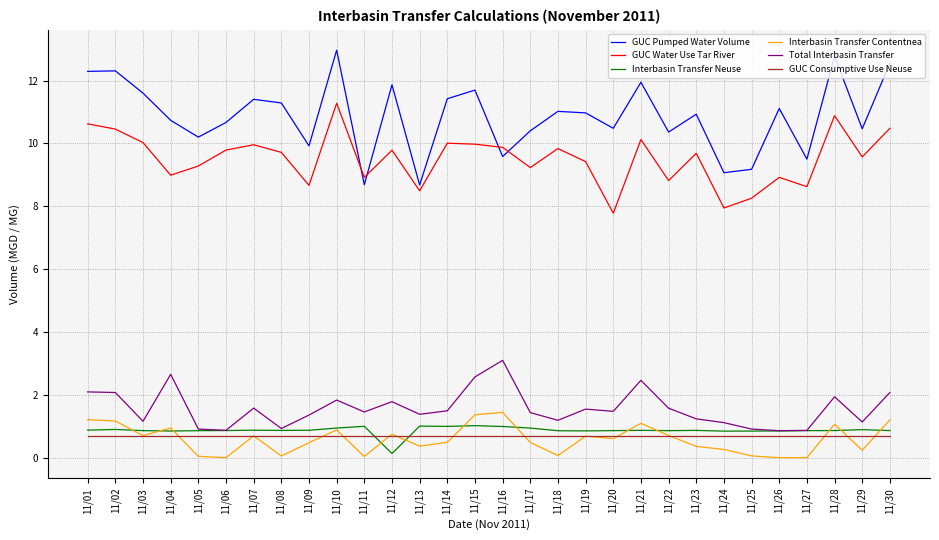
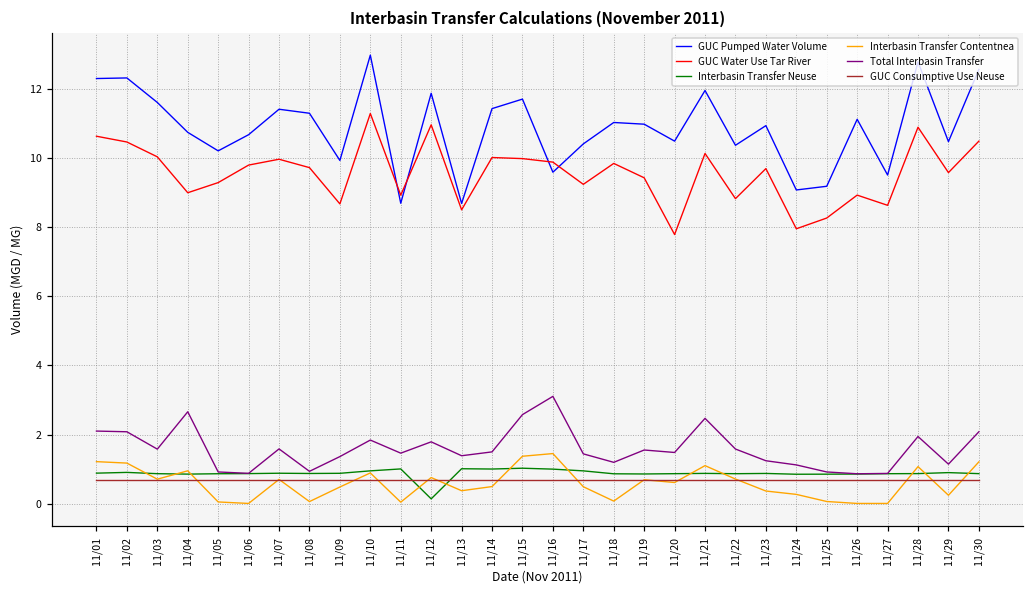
  {
    "GUC Pumped Water Volume": {
      "11/01": 12.3,
      "11/02": 12.3,
      "11/03": 11.6,
      "11/04": 10.7,
      "11/05": 10.2,
      "11/06": 10.7,
      "11/07": 11.4,
      "11/08": 11.3,
      "11/09": 9.9,
      "11/10": 13.0,
      "11/11": 8.7,
      "11/12": 11.9,
      "11/13": 8.7,
      "11/14": 11.4,
      "11/15": 11.7,
      "11/16": 9.6,
      "11/17": 10.4,
      "11/18": 11.0,
      "11/19": 11.0,
      "11/20": 10.5,
      "11/21": 11.9,
      "11/22": 10.4,
      "11/23": 10.9,
      "11/24": 9.1,
      "11/25": 9.2,
      "11/26": 11.1,
      "11/27": 9.5,
      "11/29": 10.5
    },
    "GUC Water Use Tar River": {
      "11/01": 10.6,
      "11/02": 10.5,
      "11/03": 10.0,
      "11/04": 9.0,
      "11/05": 9.3,
      "11/06": 9.8,
      "11/07": 10.0,
      "11/08": 9.7,
      "11/09": 8.7,
      "11/10": 11.3,
      "11/11": 8.9,
-     "11/12": 9.8,
+     "11/12": 11.0,
      "11/13": 8.5,
      "11/14": 10.0,
      "11/15": 10.0,
      "11/16": 9.9,
      "11/17": 9.2,
      "11/18": 9.8,
      "11/19": 9.4,
      "11/20": 7.8,
      "11/21": 10.1,
      "11/22": 8.8,
      "11/23": 9.7,
      "11/24": 7.9,
      "11/25": 8.3,
      "11/26": 8.9,
      "11/27": 8.6,
      "11/28": 10.9,
      "11/29": 9.6,
      "11/30": 10.5
    },
    "Interbasin Transfer Neuse": {
      "11/01": 0.9,
      "11/02": 0.9,
      "11/03": 0.9,
      "11/04": 0.9,
      "11/07": 0.9,
      "11/09": 0.9,
      "11/11": 1.0,
      "11/12": 0.1,
      "11/13": 1.0,
      "11/14": 1.0,
      "11/15": 1.0,
      "11/16": 1.0,
      "11/17": 0.9,
      "11/18": 0.9,
      "11/19": 0.9,
      "11/20": 0.9,
      "11/21": 0.9,
      "11/22": 0.9,
      "11/23": 0.9,
      "11/24": 0.9,
      "11/28": 0.9,
      "11/29": 0.9,
      "11/30": 0.9
    },
    "Interbasin Transfer Contentnea": {
      "11/01": 1.2,
      "11/02": 1.2,
      "11/04": 1.0,
      "11/05": 0.1,
      "11/06": 0.0,
      "11/08": 0.1,
      "11/09": 0.5,
      "11/11": 0.0,
      "11/13": 0.4,
      "11/14": 0.5,
      "11/15": 1.4,
      "11/16": 1.4,
      "11/17": 0.5,
      "11/18": 0.1,
      "11/20": 0.6,
      "11/21": 1.1,
      "11/23": 0.4,
      "11/24": 0.3,
      "11/25": 0.1,
      "11/26": 0.0,
      "11/27": 0.0,
      "11/28": 1.1,
      "11/29": 0.2,
      "11/30": 1.2
    },
    "Total Interbasin Transfer": {
      "11/01": 2.1,
      "11/02": 2.1,
-     "11/03": 1.2,
+     "11/03": 1.6,
      "11/04": 2.7,
      "11/07": 1.6,
      "11/09": 1.4,
      "11/10": 1.8,
      "11/11": 1.5,
      "11/12": 1.8,
      "11/13": 1.4,
      "11/14": 1.5,
      "11/15": 2.6,
      "11/16": 3.1,
      "11/17": 1.4,
      "11/18": 1.2,
      "11/19": 1.6,
      "11/20": 1.5,
      "11/21": 2.5,
      "11/22": 1.6,
      "11/23": 1.2,
      "11/24": 1.1,
      "11/28": 1.9,
      "11/29": 1.1,
      "11/30": 2.1
    },
    "GUC Consumptive Use Neuse": {
      "11/01": 0.7,
      "11/02": 0.7,
      "11/04": 0.7,
      "11/05": 0.7,
      "11/06": 0.7,
      "11/08": 0.7,
      "11/09": 0.7,
      "11/10": 0.7,
      "11/11": 0.7,
      "11/13": 0.7,
      "11/14": 0.7,
      "11/15": 0.7,
      "11/16": 0.7,
      "11/17": 0.7,
      "11/18": 0.7,
      "11/20": 0.7,
      "11/21": 0.7,
      "11/23": 0.7,
      "11/24": 0.7,
      "11/25": 0.7,
      "11/26": 0.7,
      "11/27": 0.7,
      "11/28": 0.7,
      "11/29": 0.7,
      "11/30": 0.7
    }
  }
